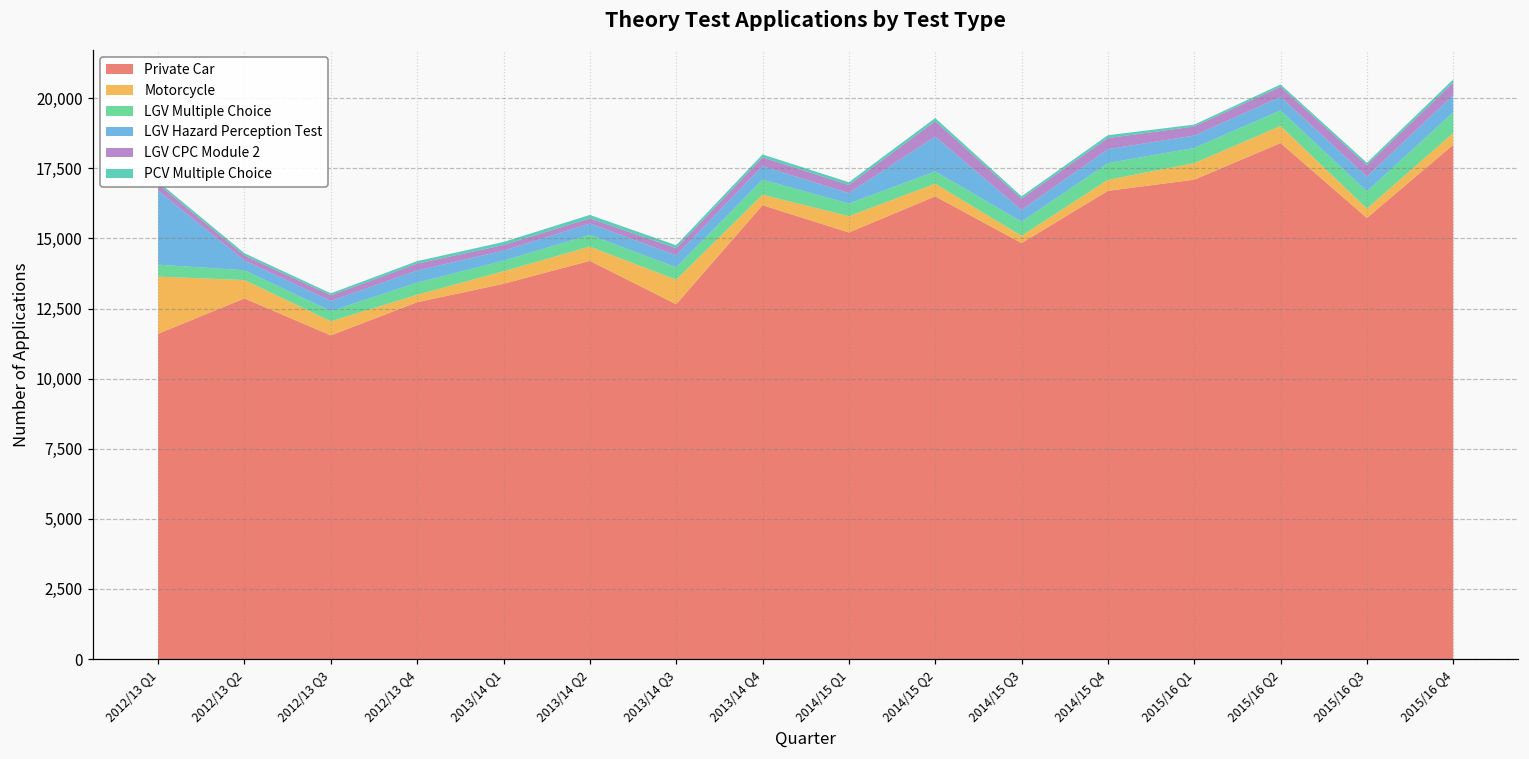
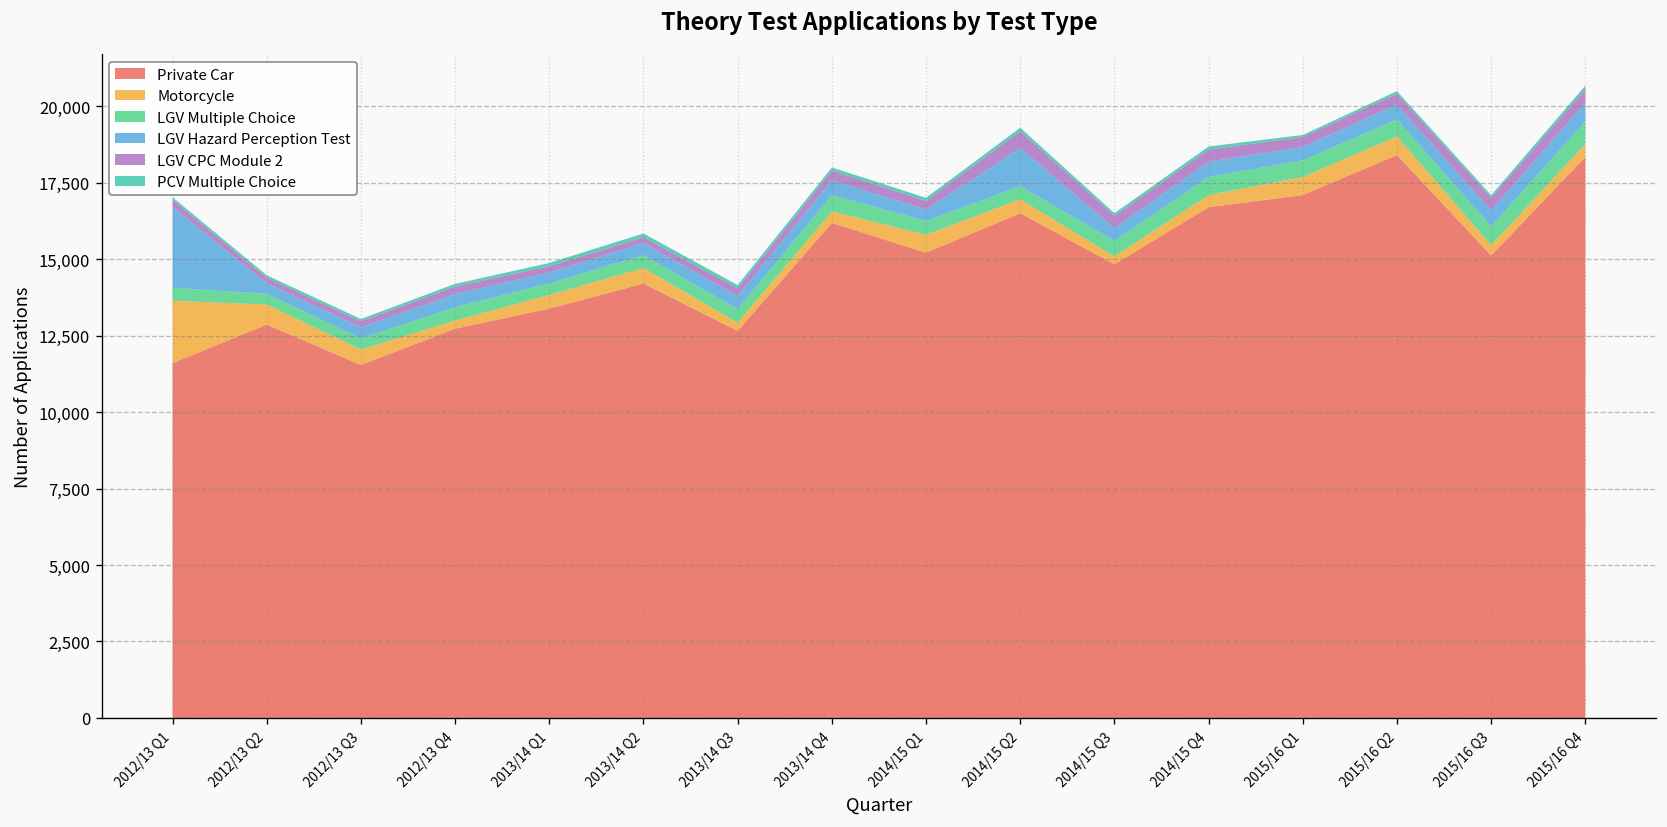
  {
    "Private Car": {
      "2012/13 Q1": "11,600",
      "2012/13 Q2": "12,900",
      "2012/13 Q3": "11,500",
      "2012/13 Q4": "12,700",
      "2013/14 Q1": "13,400",
      "2013/14 Q2": "14,200",
      "2013/14 Q3": "12,700",
      "2013/14 Q4": "16,200",
      "2014/15 Q1": "15,200",
      "2014/15 Q2": "16,500",
      "2014/15 Q3": "14,800",
      "2014/15 Q4": "16,700",
      "2015/16 Q1": "17,100",
      "2015/16 Q2": "18,400",
-     "2015/16 Q3": "15,700",
+     "2015/16 Q3": "15,100",
      "2015/16 Q4": "18,300"
    },
    "Motorcycle": {
      "2012/13 Q1": "2,000",
      "2012/13 Q2": "700",
      "2012/13 Q3": "500",
      "2012/13 Q4": "300",
      "2013/14 Q1": "400",
      "2013/14 Q2": "500",
-     "2013/14 Q3": "900",
+     "2013/14 Q3": "300",
      "2013/14 Q4": "400",
      "2014/15 Q1": "600",
      "2014/15 Q2": "500",
      "2014/15 Q3": "300",
      "2014/15 Q4": "400",
      "2015/16 Q1": "600",
      "2015/16 Q2": "600",
      "2015/16 Q3": "300",
      "2015/16 Q4": "400"
    },
    "LGV Hazard Perception Test": {
      "2012/13 Q1": "2,600",
      "2012/13 Q2": "300",
      "2012/13 Q3": "400",
      "2012/13 Q4": "400",
      "2013/14 Q1": "400",
      "2013/14 Q2": "400",
      "2013/14 Q3": "400",
      "2013/14 Q4": "500",
      "2014/15 Q1": "400",
      "2014/15 Q2": "1,200",
      "2014/15 Q3": "400",
      "2014/15 Q4": "500",
      "2015/16 Q1": "400",
      "2015/16 Q2": "500",
      "2015/16 Q3": "500",
      "2015/16 Q4": "600"
    },
    "LGV CPC Module 2": {
      "2013/14 Q1": "200",
      "2013/14 Q2": "200",
      "2013/14 Q3": "300",
      "2013/14 Q4": "300",
      "2014/15 Q2": "600",
      "2014/15 Q4": "400",
      "2015/16 Q4": "400"
    }
  }
